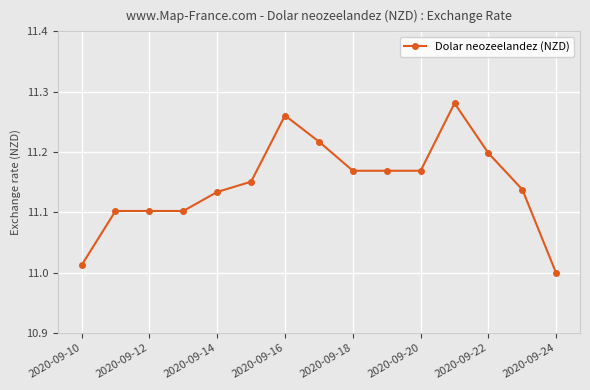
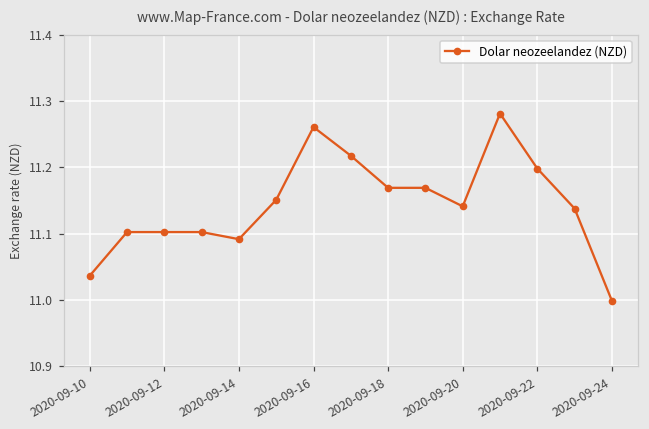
  {
-   "2020-09-10": 11.01,
+   "2020-09-10": 11.04,
    "2020-09-12": 11.10,
-   "2020-09-14": 11.13,
+   "2020-09-14": 11.09,
    "2020-09-16": 11.26,
    "2020-09-18": 11.17,
-   "2020-09-20": 11.17,
+   "2020-09-20": 11.14,
    "2020-09-22": 11.20,
    "2020-09-24": 11.00
  }
